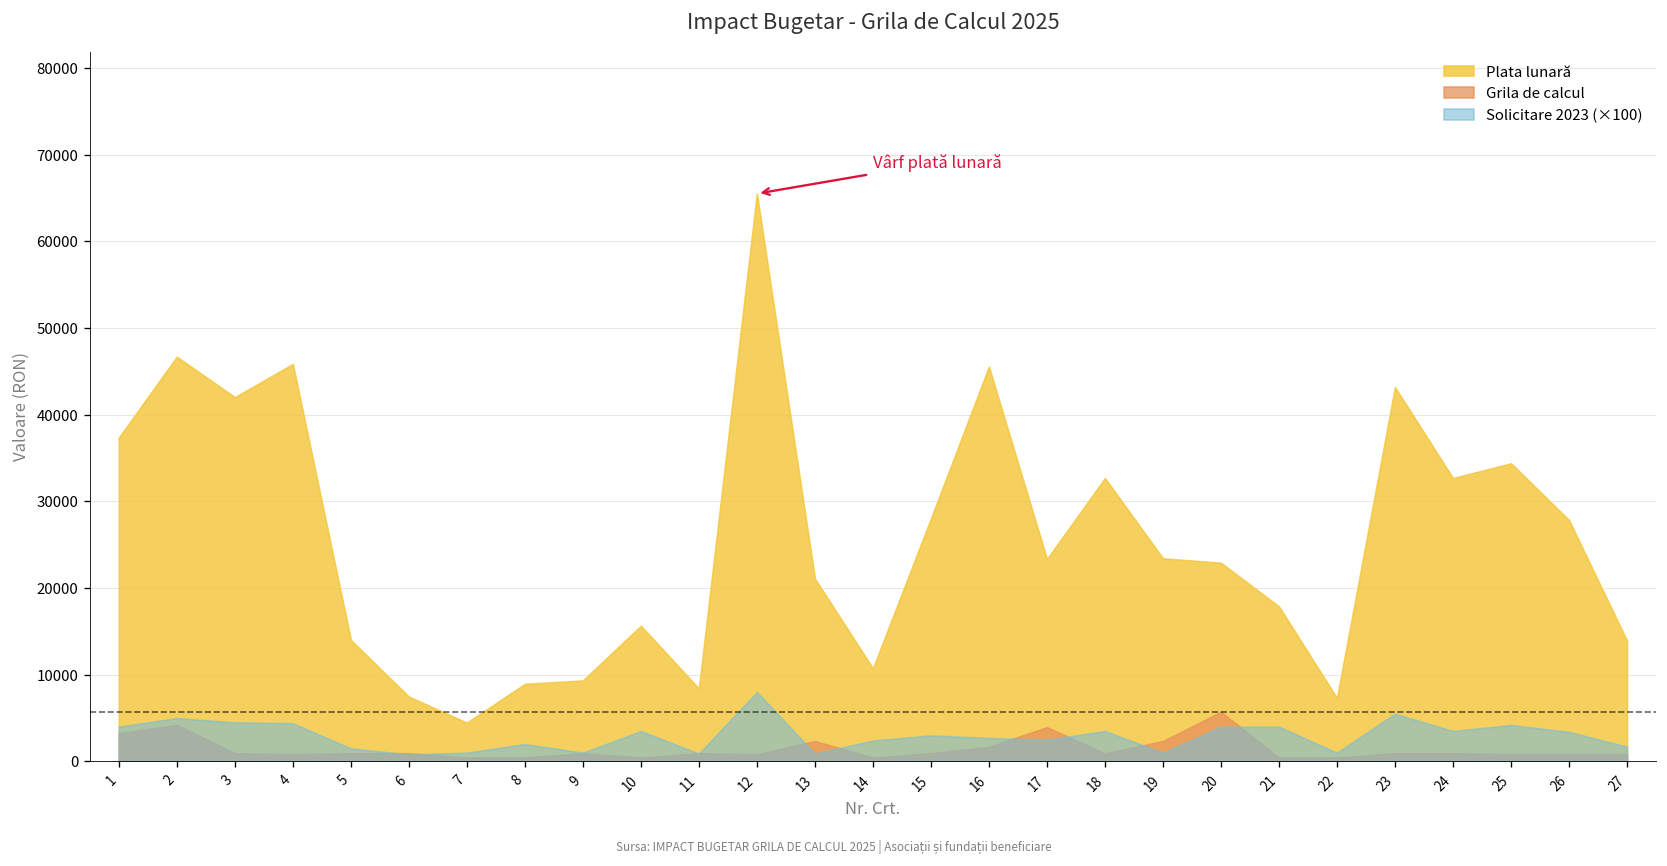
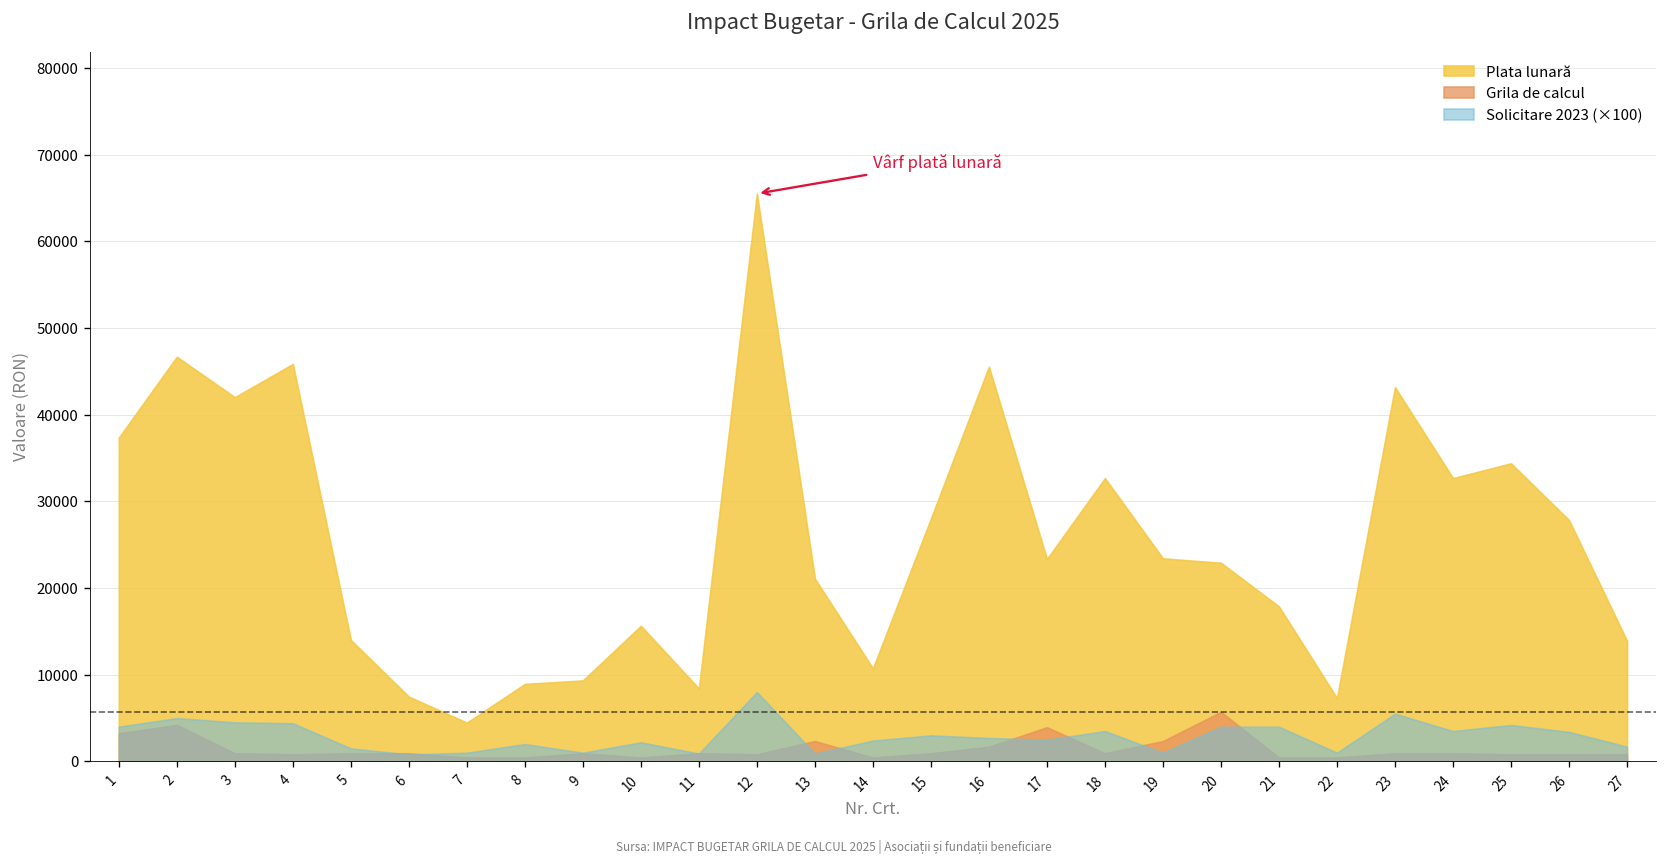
  {
    "Plata lunară": {
      "1": 37000,
      "2": 47000,
      "3": 42000,
      "4": 46000,
      "5": 14000,
      "6": 7000,
      "7": 4000,
      "8": 9000,
      "9": 9000,
      "10": 16000,
      "11": 8000,
      "12": 66000,
      "13": 21000,
      "14": 11000,
      "15": 28000,
      "16": 46000,
      "17": 23000,
      "18": 33000,
      "19": 23000,
      "20": 23000,
      "21": 18000,
      "22": 7000,
      "23": 43000,
      "24": 33000,
      "25": 34000,
      "26": 28000,
      "27": 14000
    },
    "Grila de calcul": {
      "1": 3000,
      "2": 4000,
      "3": 1000,
      "4": 1000,
      "5": 1000,
      "7": 0,
      "8": 0,
      "10": 0,
      "12": 1000,
      "13": 2000,
      "14": 0,
      "15": 1000,
      "16": 2000,
      "17": 4000,
      "18": 1000,
      "19": 2000,
      "20": 6000,
      "21": 0,
      "22": 0,
      "23": 1000,
      "24": 1000,
      "25": 1000,
      "26": 1000,
      "27": 1000
    },
    "Solicitare 2023 (×100)": {
      "1": 4000,
      "2": 5000,
      "3": 5000,
      "4": 4000,
      "5": 2000,
      "7": 1000,
      "8": 2000,
-     "10": 4000,
+     "10": 2000,
      "12": 8000,
      "13": 1000,
      "14": 2000,
      "15": 3000,
      "16": 3000,
      "17": 3000,
      "18": 4000,
      "19": 1000,
      "20": 4000,
      "21": 4000,
      "22": 1000,
      "23": 6000,
      "24": 4000,
      "25": 4000,
      "26": 3000,
      "27": 2000
    }
  }
